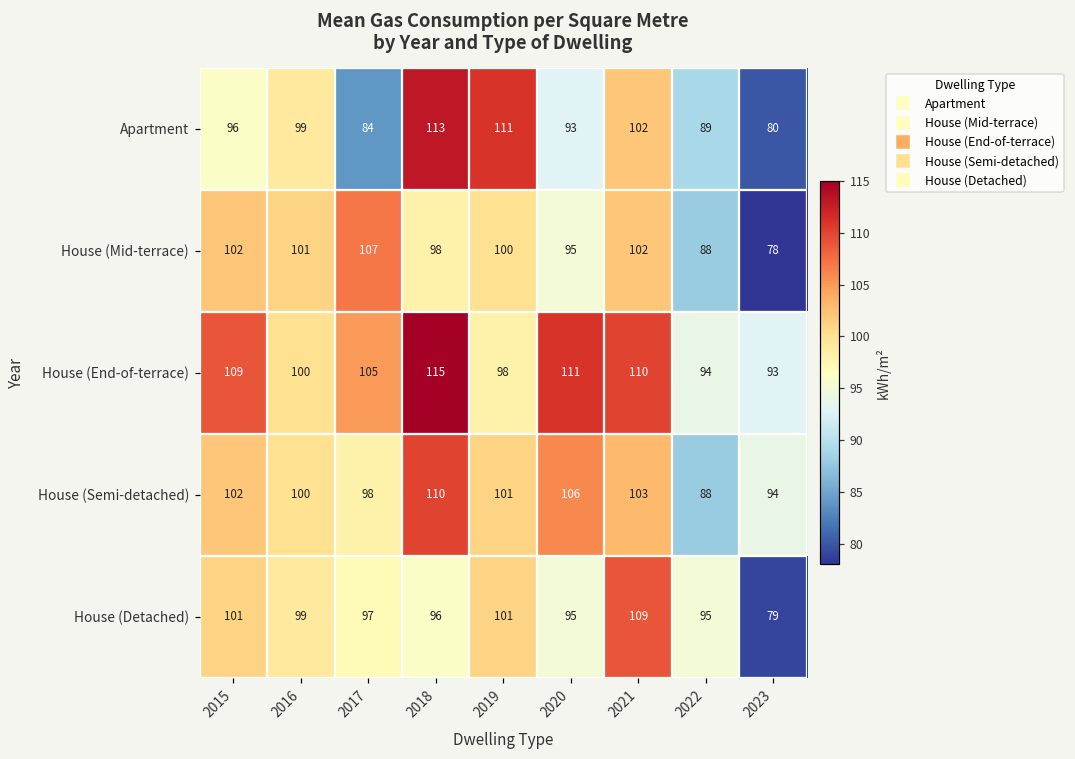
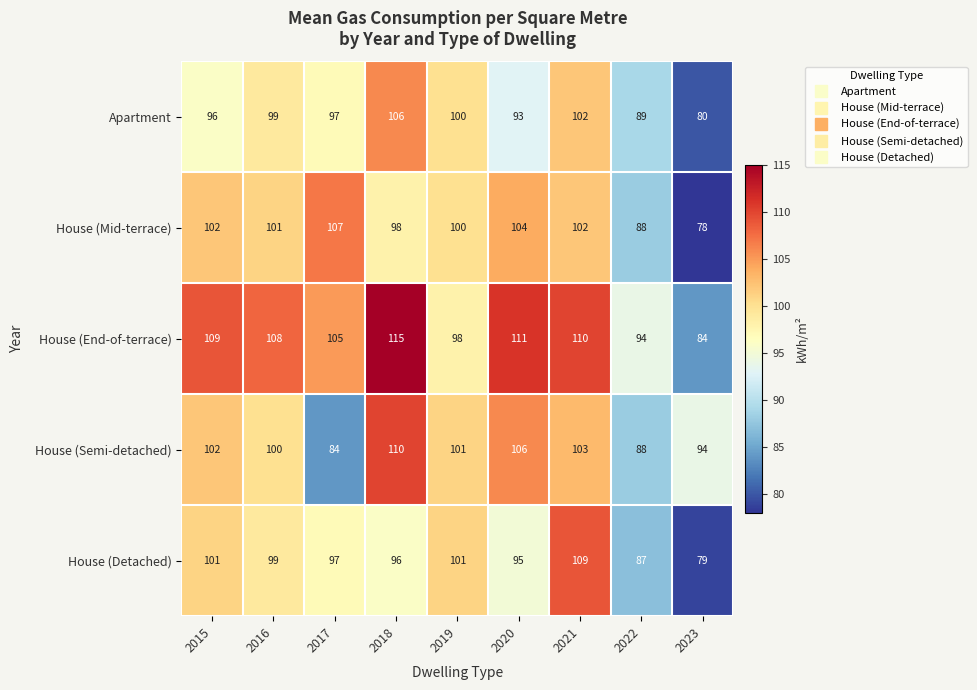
  {
    "Apartment": {
      "2015": 96,
      "2016": 99,
-     "2017": 84,
-     "2018": 113,
-     "2019": 111,
+     "2017": 97,
+     "2018": 106,
+     "2019": 100,
      "2020": 93,
      "2021": 102,
      "2022": 89,
      "2023": 80
    },
    "House (Mid-terrace)": {
      "2015": 102,
      "2016": 101,
      "2017": 107,
      "2018": 98,
      "2019": 100,
-     "2020": 95,
+     "2020": 104,
      "2021": 102,
      "2022": 88,
      "2023": 78
    },
    "House (End-of-terrace)": {
      "2015": 109,
-     "2016": 100,
+     "2016": 108,
      "2017": 105,
      "2018": 115,
      "2019": 98,
      "2020": 111,
      "2021": 110,
      "2022": 94,
-     "2023": 93
+     "2023": 84
    },
    "House (Semi-detached)": {
      "2015": 102,
      "2016": 100,
-     "2017": 98,
+     "2017": 84,
      "2018": 110,
      "2019": 101,
      "2020": 106,
      "2021": 103,
      "2022": 88,
      "2023": 94
    },
    "House (Detached)": {
      "2015": 101,
      "2016": 99,
      "2017": 97,
      "2018": 96,
      "2019": 101,
      "2020": 95,
      "2021": 109,
-     "2022": 95,
+     "2022": 87,
      "2023": 79
    }
  }
